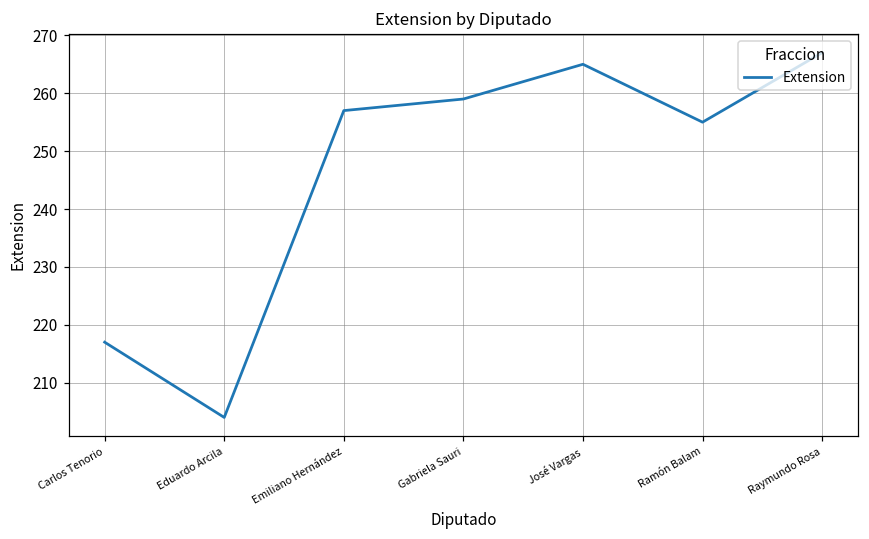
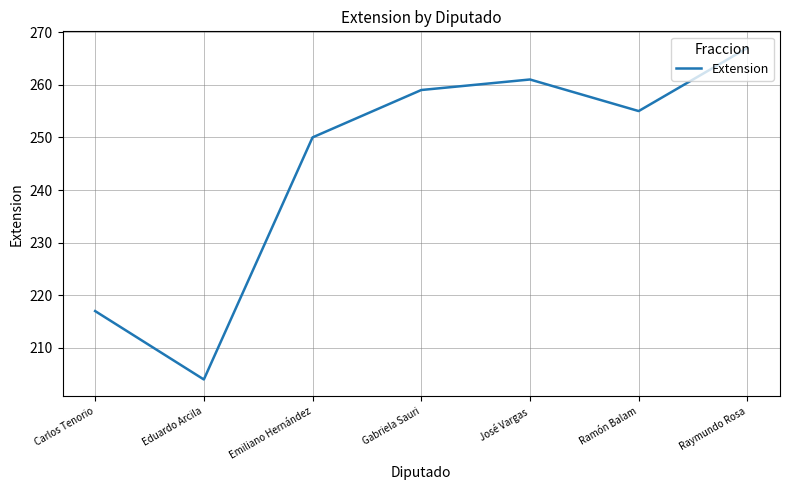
  {
    "Carlos Tenorio": 217,
    "Eduardo Arcila": 204,
-   "Emiliano Hernández": 257,
+   "Emiliano Hernández": 250,
    "Gabriela Sauri": 259,
-   "José Vargas": 265,
+   "José Vargas": 261,
    "Ramón Balam": 255
  }
